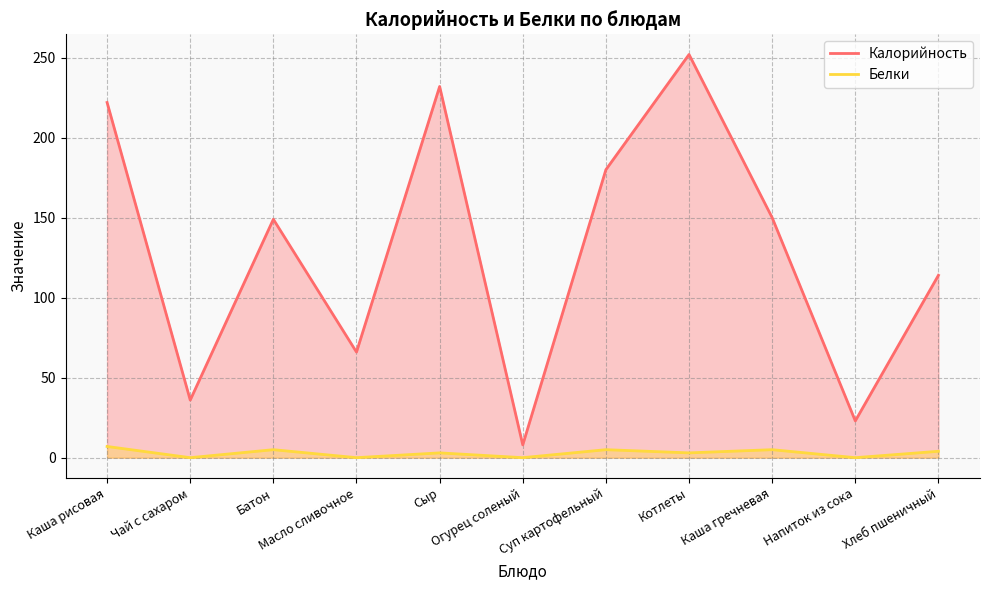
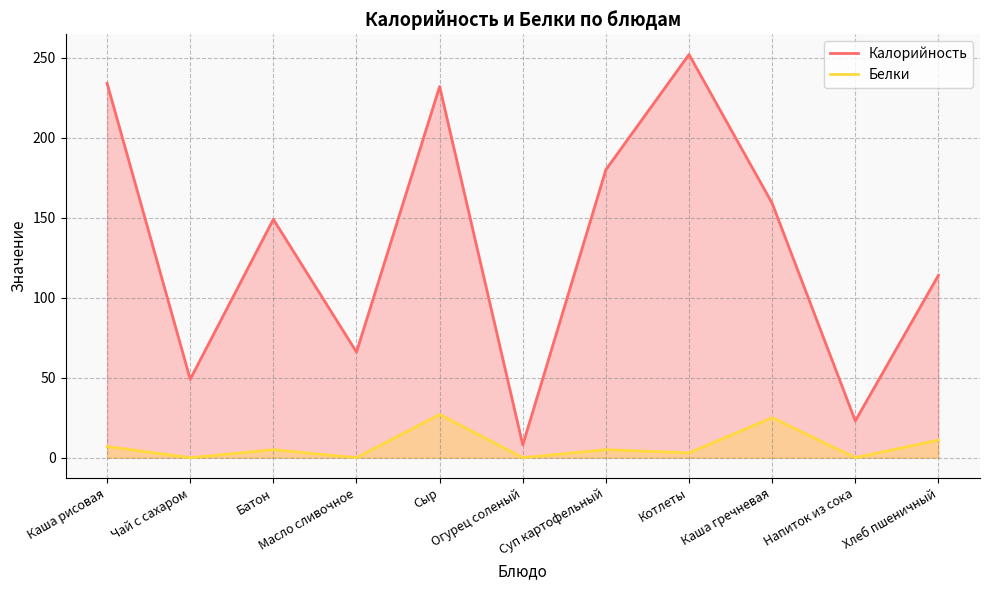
  {
    "Калорийность": {
-     "Каша рисовая": 222,
-     "Чай с сахаром": 36,
+     "Каша рисовая": 234,
+     "Чай с сахаром": 49,
      "Батон": 149,
      "Масло сливочное": 66,
      "Сыр": 232,
      "Огурец соленый": 8,
      "Суп картофельный": 180,
      "Котлеты": 252,
-     "Каша гречневая": 150,
+     "Каша гречневая": 159,
      "Напиток из сока": 23,
      "Хлеб пшеничный": 114
    },
    "Белки": {
      "Каша рисовая": 7,
      "Чай с сахаром": 0,
      "Батон": 5,
      "Масло сливочное": 0,
-     "Сыр": 3,
+     "Сыр": 27,
      "Огурец соленый": 0,
      "Суп картофельный": 5,
      "Котлеты": 3,
-     "Каша гречневая": 5,
+     "Каша гречневая": 25,
      "Напиток из сока": 0,
-     "Хлеб пшеничный": 4
+     "Хлеб пшеничный": 11
    }
  }
